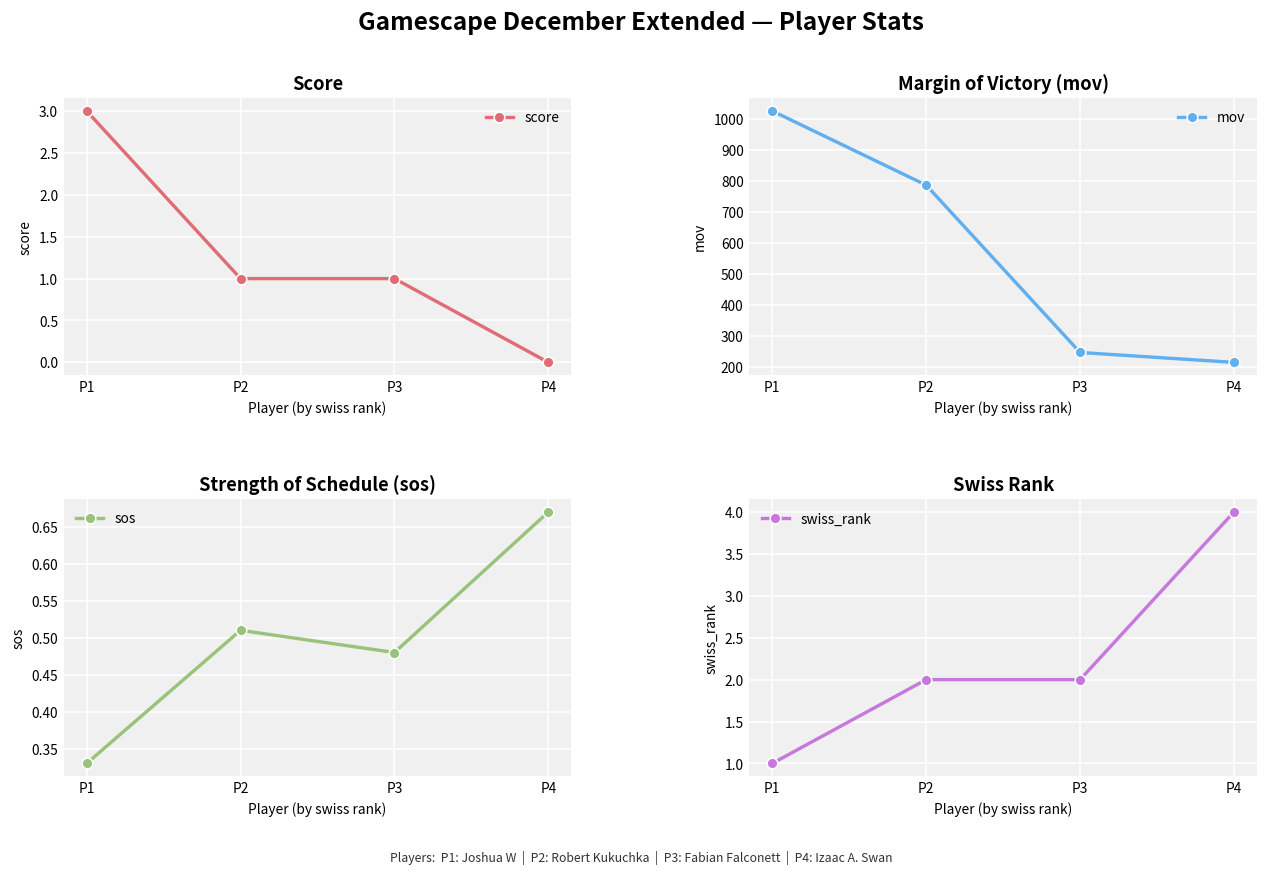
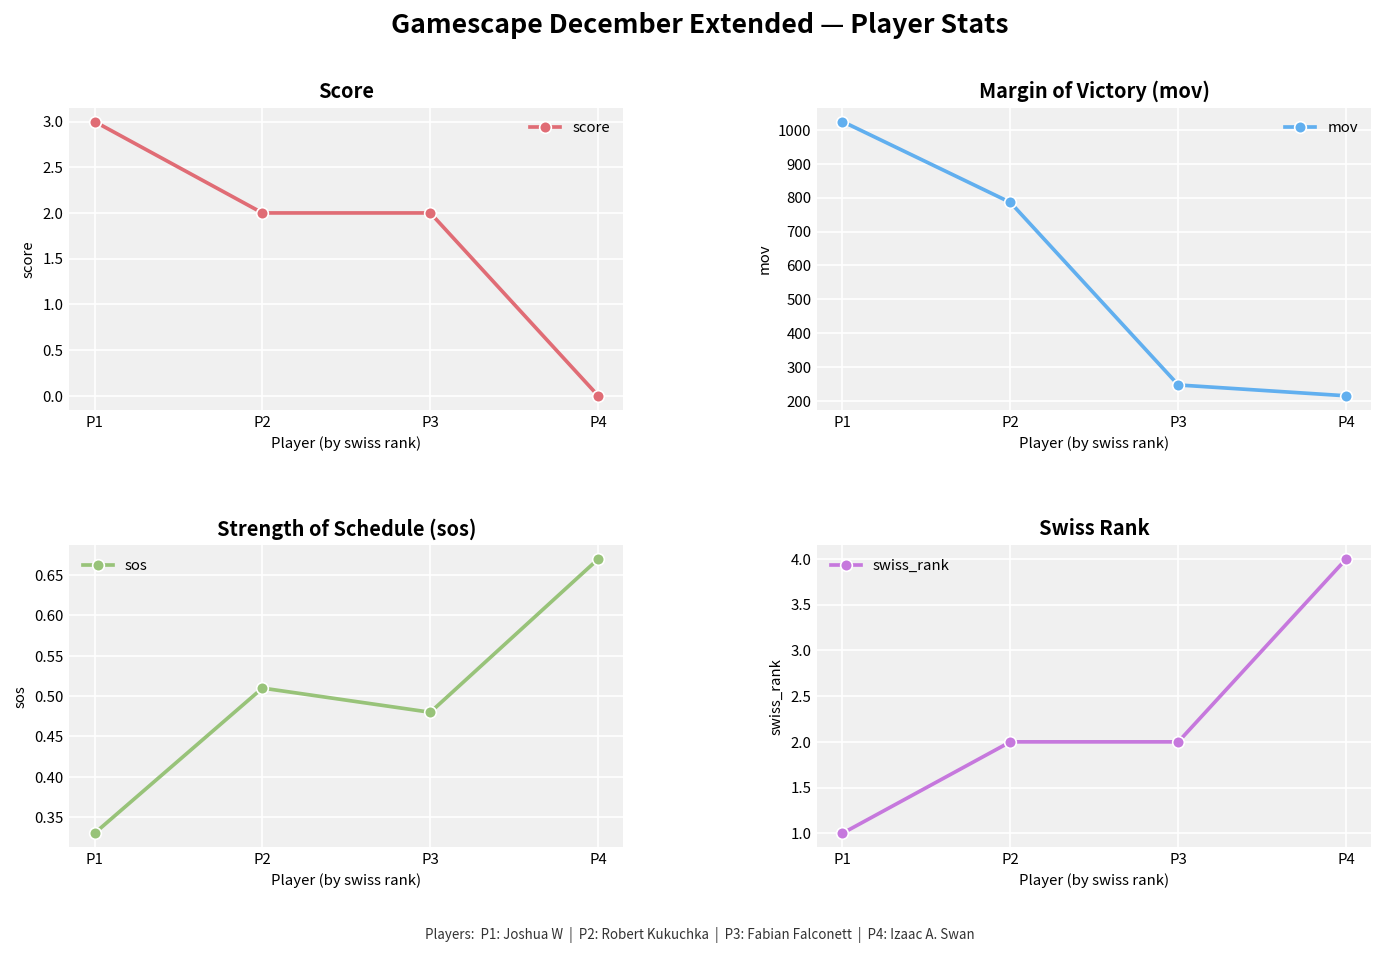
  {
    "Score": {
      "P1": 3,
-     "P2": 1,
-     "P3": 1,
+     "P2": 2,
+     "P3": 2,
      "P4": 0
    },
    "Margin of Victory (mov)": {
      "P1": 1030,
      "P2": 790,
      "P3": 250,
      "P4": 220
    },
    "Strength of Schedule (sos)": {
      "P1": 0.33,
      "P2": 0.51,
      "P3": 0.48,
      "P4": 0.67
    },
    "Swiss Rank": {
      "P1": 1.0,
      "P2": 2.0,
      "P3": 2.0,
      "P4": 4.0
    }
  }
